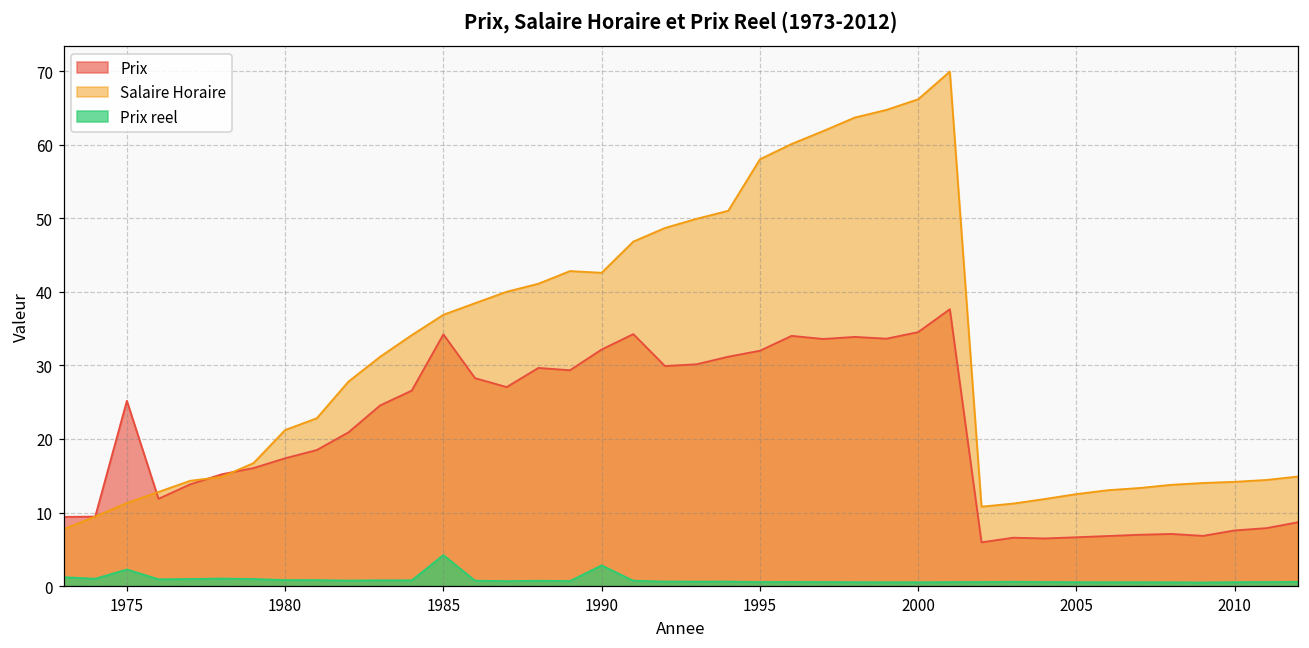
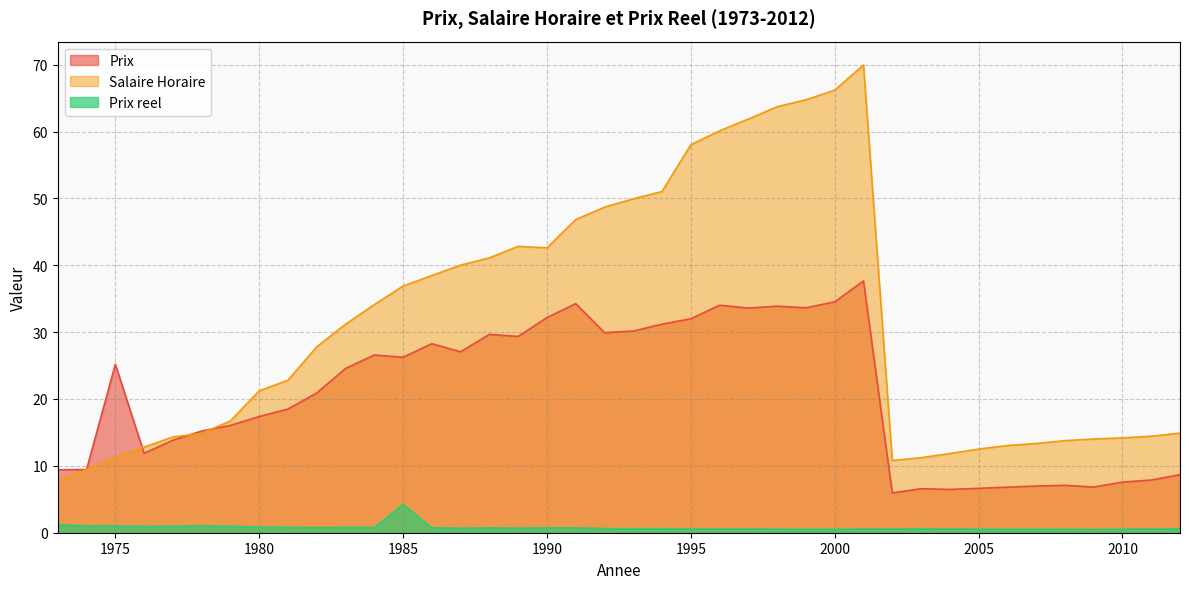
  {
    "Prix": {
      "1975": 25,
      "1980": 17,
-     "1985": 34,
+     "1985": 26,
      "1990": 32,
      "1995": 32,
      "2000": 35,
      "2005": 7,
      "2010": 8
    },
    "Salaire Horaire": {
      "1975": 11,
      "1980": 21,
      "1985": 37,
      "1990": 43,
      "1995": 58,
      "2000": 66,
      "2005": 13,
      "2010": 14
    },
    "Prix reel": {
-     "1975": 2,
+     "1975": 1,
      "1980": 1,
      "1985": 4,
-     "1990": 3,
+     "1990": 1,
      "1995": 1,
      "2000": 1,
      "2005": 1,
      "2010": 1
    }
  }
